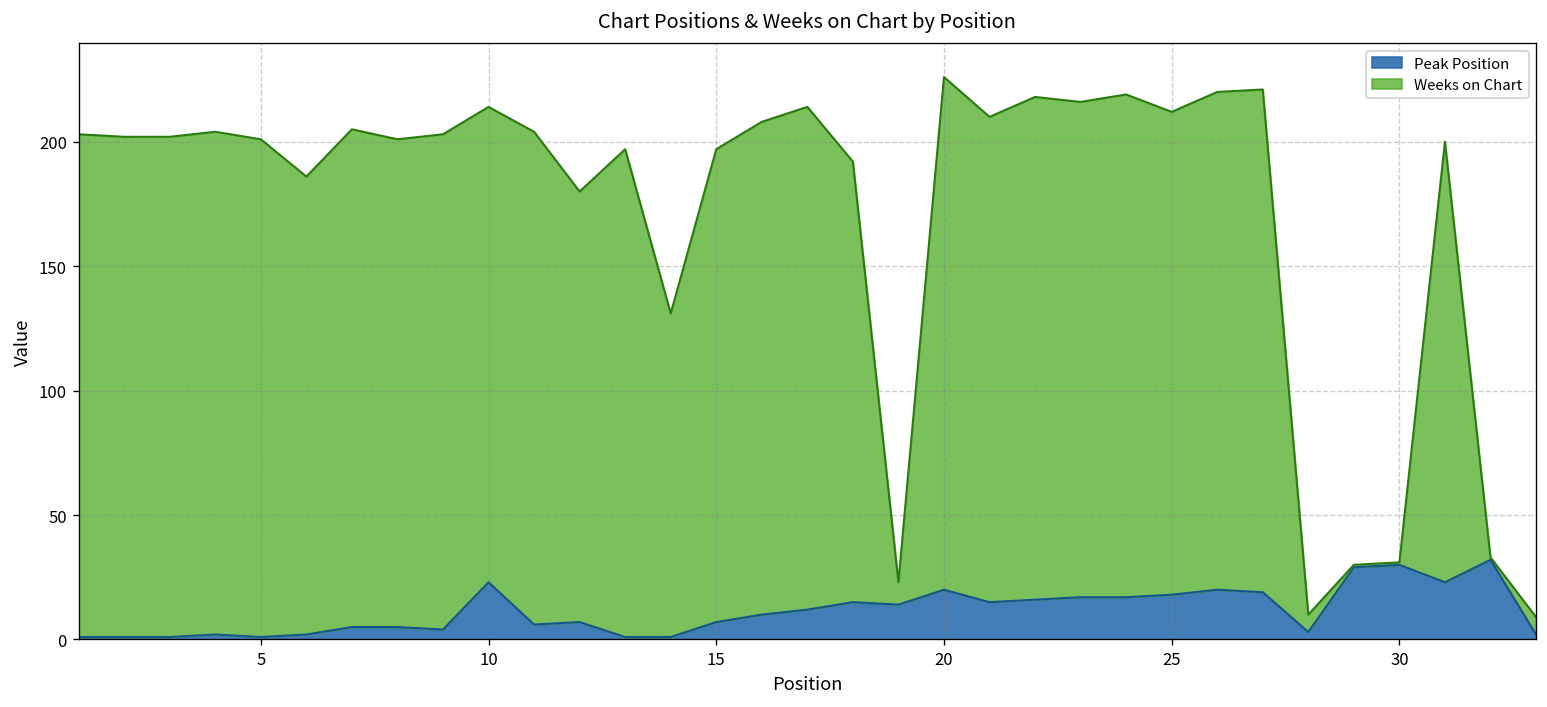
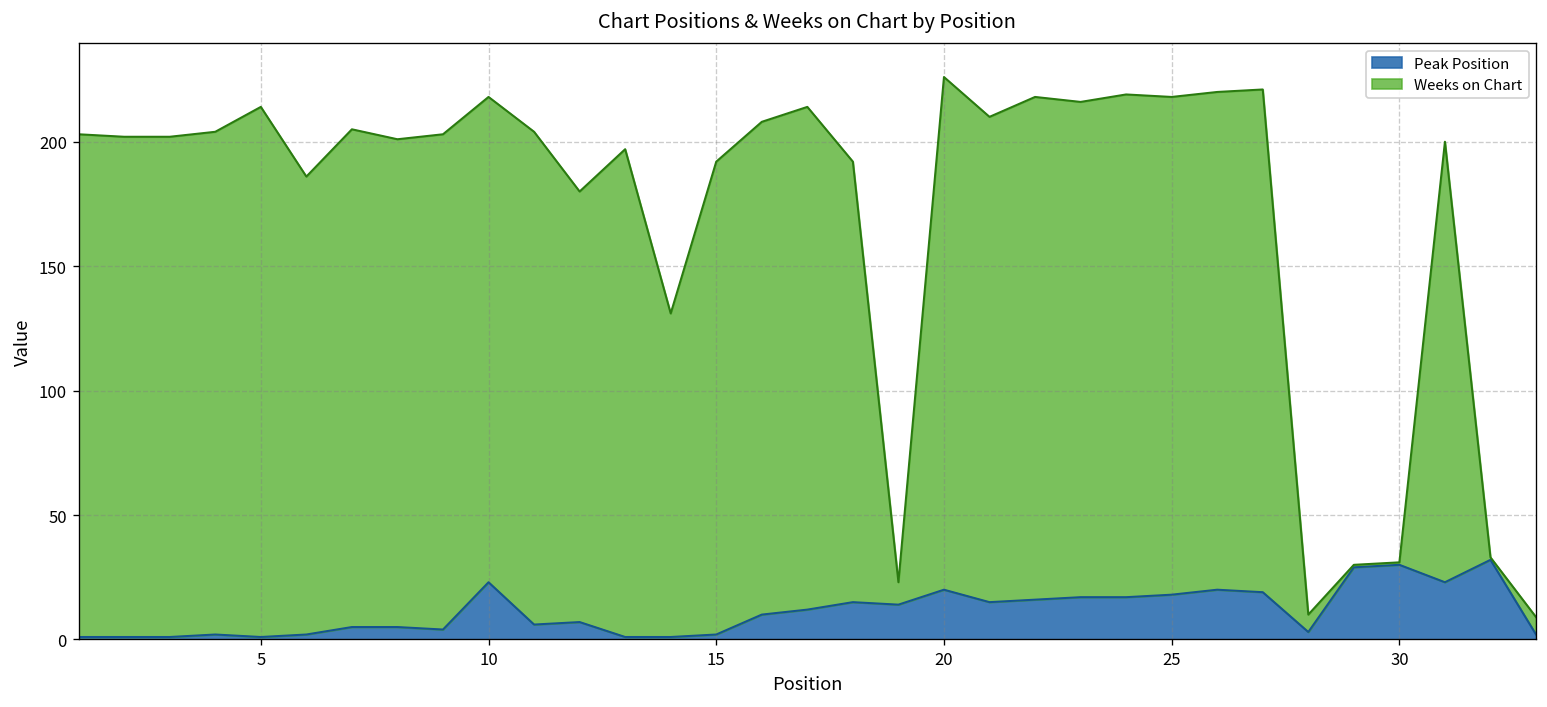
  {
    "Peak Position": {
      "5": 1,
      "10": 23,
-     "15": 7,
+     "15": 2,
      "20": 20,
      "25": 18
    },
    "Weeks on Chart": {
-     "5": 200,
-     "10": 191,
+     "5": 213,
+     "10": 195,
      "15": 190,
      "20": 206,
-     "25": 194
+     "25": 200
    }
  }
